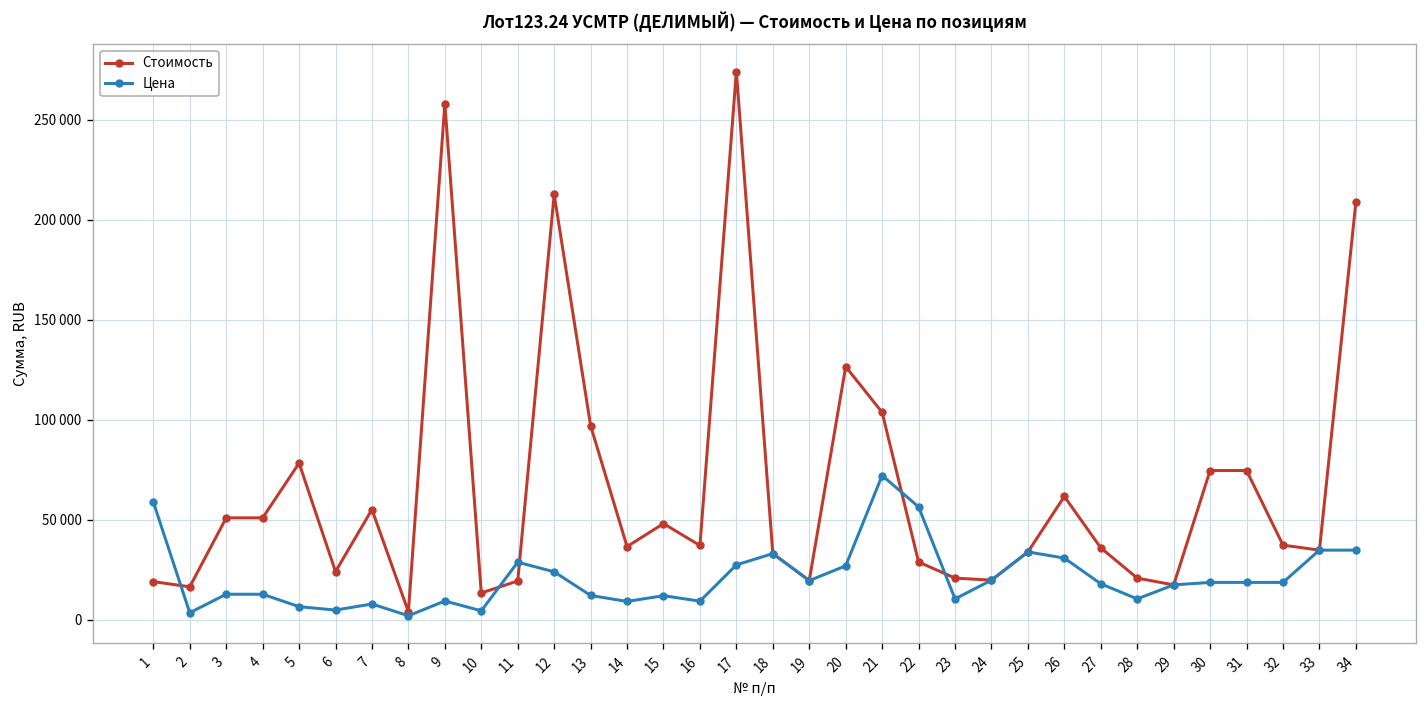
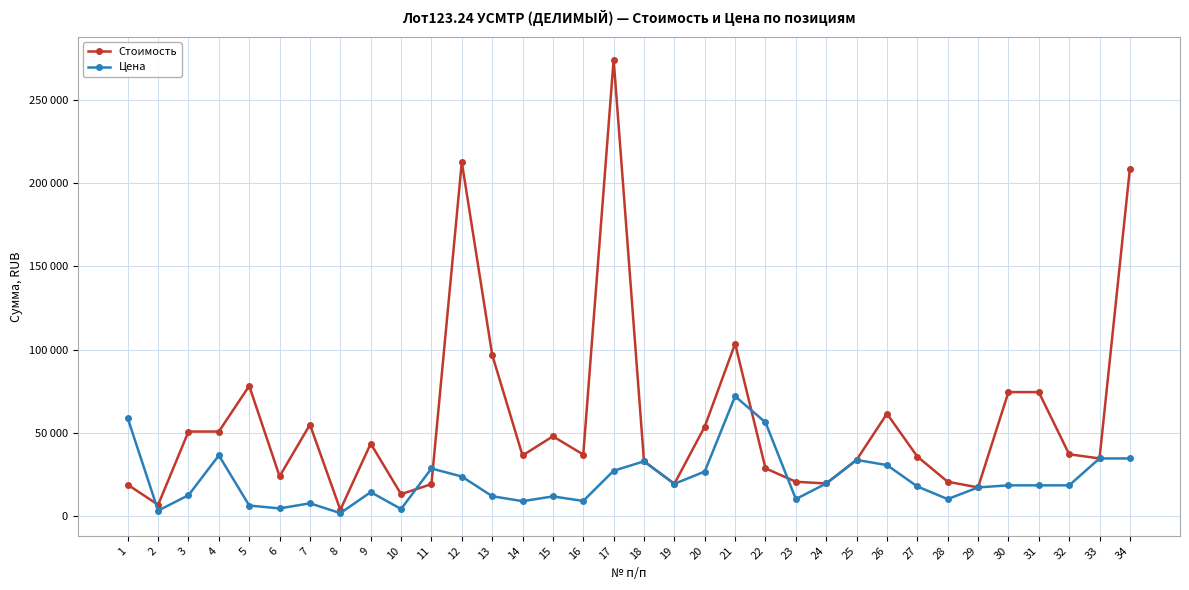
  {
    "Стоимость": {
      "1": 19000,
-     "2": 16000,
+     "2": 7000,
      "3": 51000,
      "4": 51000,
      "5": 78000,
      "6": 24000,
      "7": 55000,
      "8": 4000,
-     "9": 258000,
+     "9": 44000,
      "10": 13000,
      "11": 19000,
      "12": 213000,
      "13": 97000,
      "14": 37000,
      "15": 48000,
      "16": 37000,
      "17": 274000,
-     "20": 127000,
+     "20": 54000,
      "21": 104000,
      "22": 29000,
      "23": 21000,
      "26": 62000,
      "27": 36000,
      "28": 21000,
      "30": 75000,
      "31": 75000,
      "32": 37000,
      "34": 209000
    },
    "Цена": {
      "1": 59000,
      "2": 3000,
      "3": 13000,
-     "4": 13000,
+     "4": 37000,
      "5": 7000,
      "6": 5000,
      "7": 8000,
      "8": 2000,
-     "9": 9000,
+     "9": 15000,
      "10": 4000,
      "11": 29000,
      "12": 24000,
      "13": 12000,
      "14": 9000,
      "15": 12000,
      "16": 9000,
      "17": 27000,
      "20": 27000,
      "21": 72000,
      "22": 56000,
      "23": 10000,
      "26": 31000,
      "27": 18000,
      "28": 10000,
      "30": 19000,
      "31": 19000,
      "32": 19000,
      "34": 35000
    }
  }
